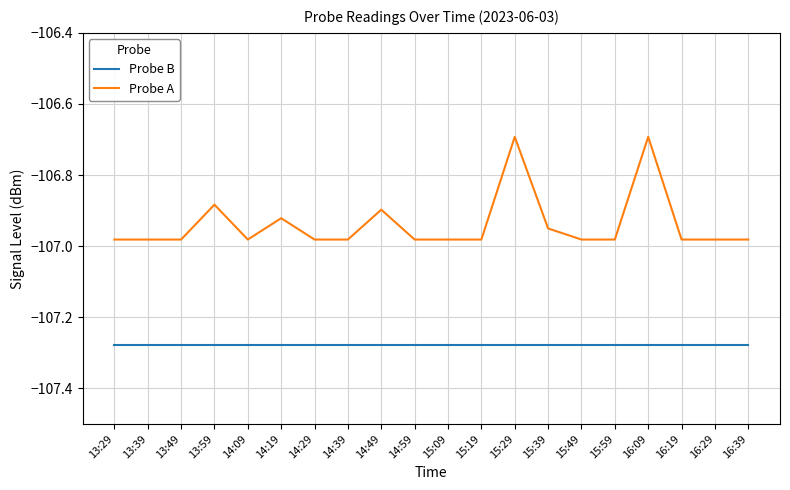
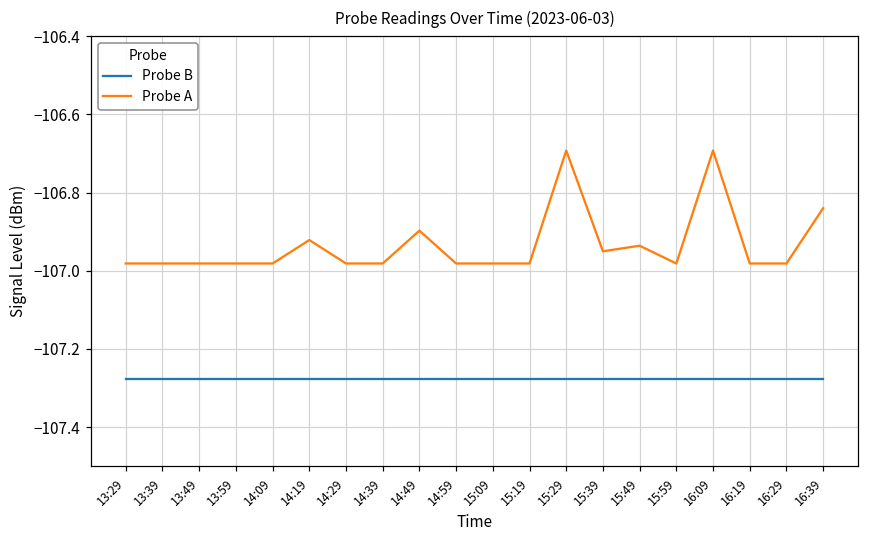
  {
    "Probe B": {
      "13:29": -107.28,
      "13:39": -107.28,
      "13:49": -107.28,
      "13:59": -107.28,
      "14:09": -107.28,
      "14:19": -107.28,
      "14:29": -107.28,
      "14:39": -107.28,
      "14:49": -107.28,
      "14:59": -107.28,
      "15:09": -107.28,
      "15:19": -107.28,
      "15:29": -107.28,
      "15:39": -107.28,
      "15:49": -107.28,
      "15:59": -107.28,
      "16:09": -107.28,
      "16:19": -107.28,
      "16:29": -107.28,
      "16:39": -107.28
    },
    "Probe A": {
      "13:29": -106.98,
      "13:39": -106.98,
      "13:49": -106.98,
-     "13:59": -106.88,
+     "13:59": -106.98,
      "14:09": -106.98,
      "14:19": -106.92,
      "14:29": -106.98,
      "14:39": -106.98,
      "14:49": -106.90,
      "14:59": -106.98,
      "15:09": -106.98,
      "15:19": -106.98,
      "15:29": -106.69,
      "15:39": -106.95,
-     "15:49": -106.98,
+     "15:49": -106.94,
      "15:59": -106.98,
      "16:09": -106.69,
      "16:19": -106.98,
      "16:29": -106.98,
-     "16:39": -106.98
+     "16:39": -106.84
    }
  }
